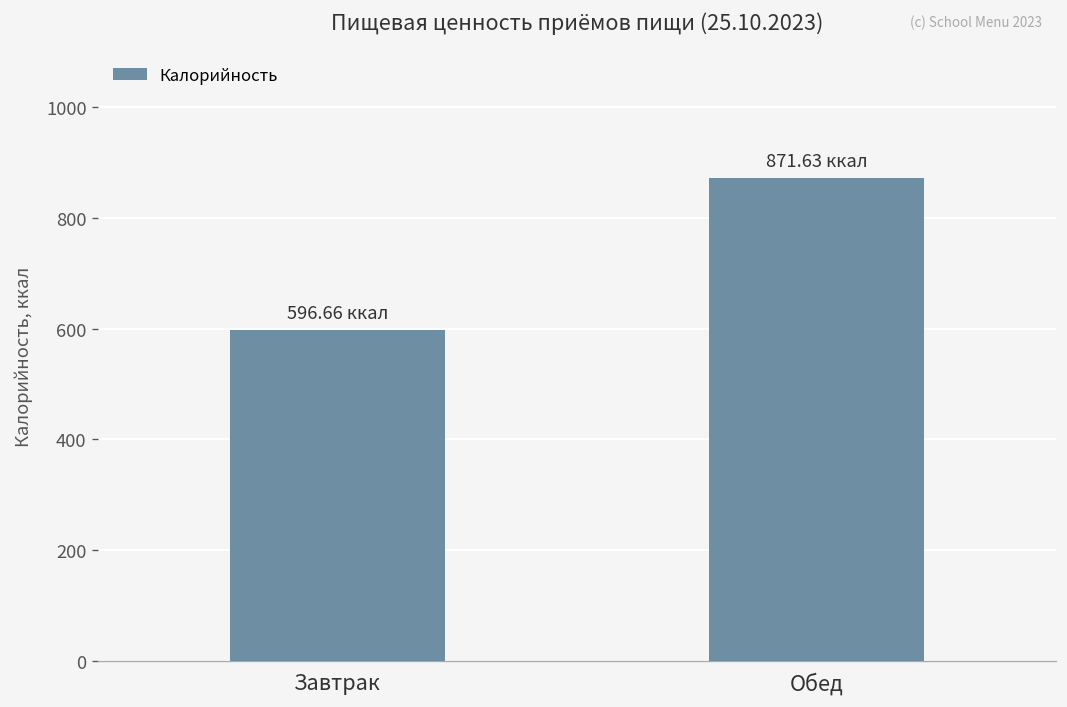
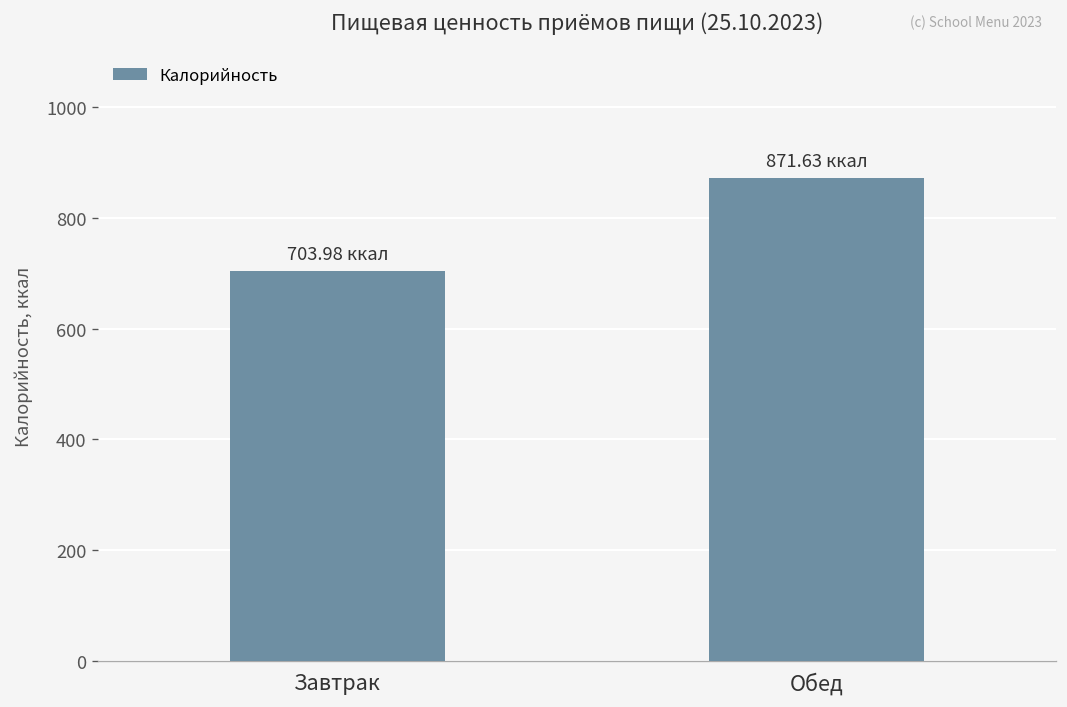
  {
-   "Завтрак": 596.66,
+   "Завтрак": 703.98,
    "Обед": 871.63
  }
